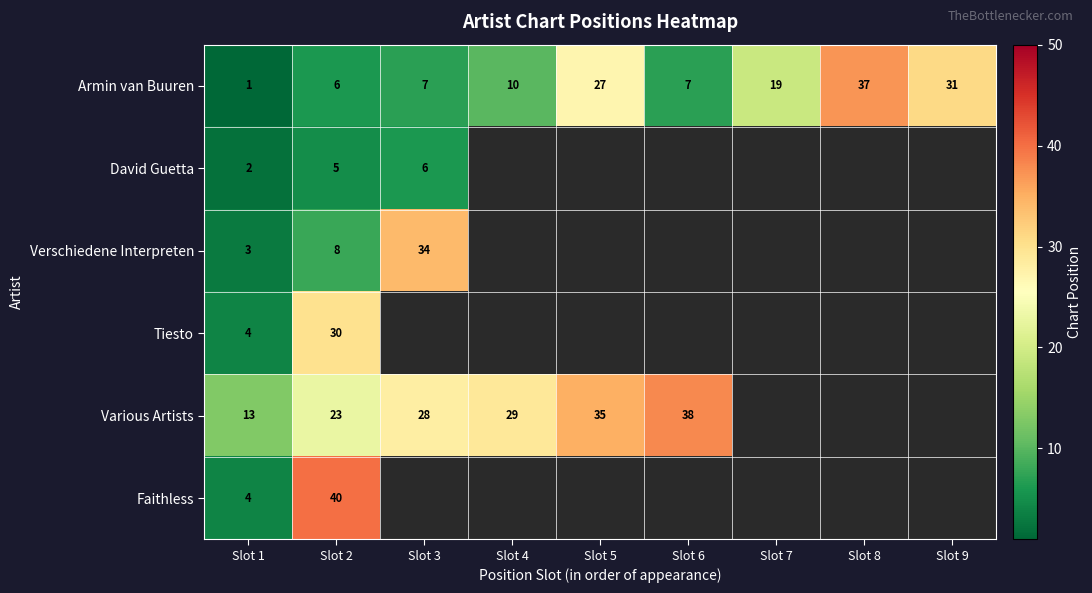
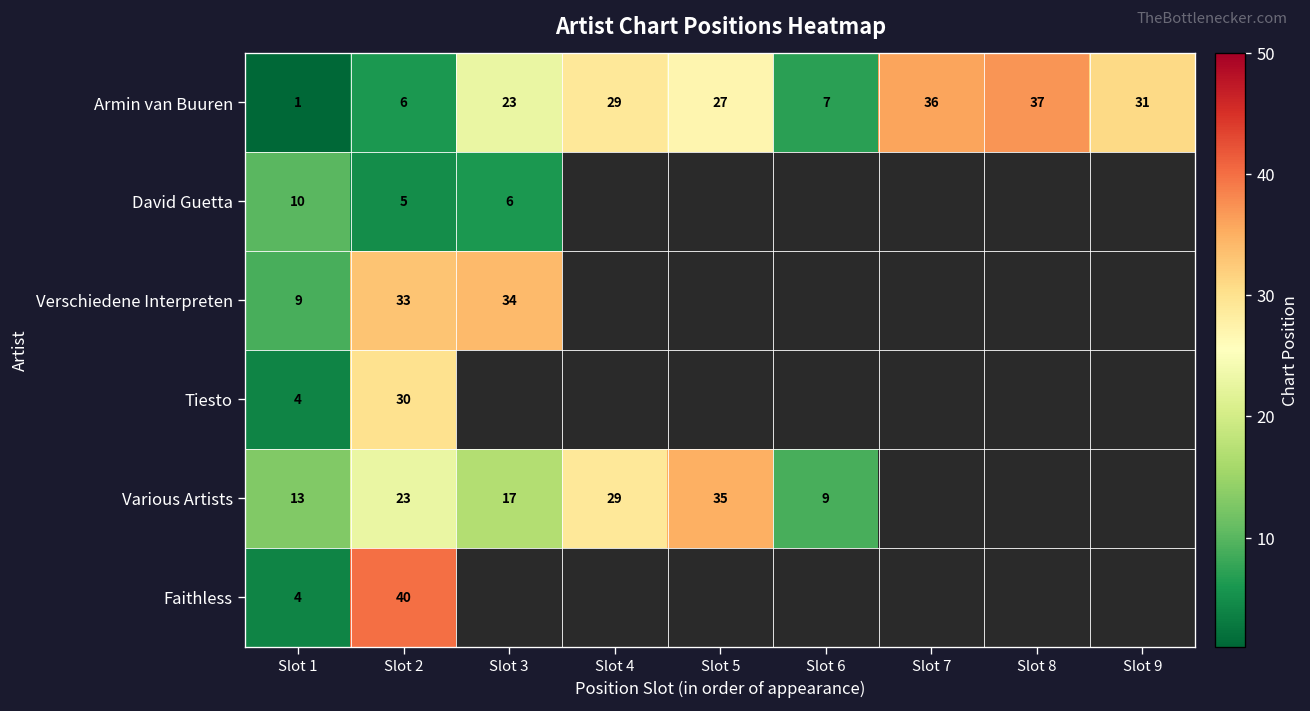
  {
    "Armin van Buuren": {
      "Slot 1": 1,
      "Slot 2": 6,
-     "Slot 3": 7,
-     "Slot 4": 10,
+     "Slot 3": 23,
+     "Slot 4": 29,
      "Slot 5": 27,
      "Slot 6": 7,
-     "Slot 7": 19,
+     "Slot 7": 36,
      "Slot 8": 37,
      "Slot 9": 31
    },
    "David Guetta": {
-     "Slot 1": 2,
+     "Slot 1": 10,
      "Slot 2": 5,
      "Slot 3": 6
    },
    "Verschiedene Interpreten": {
-     "Slot 1": 3,
-     "Slot 2": 8,
+     "Slot 1": 9,
+     "Slot 2": 33,
      "Slot 3": 34
    },
    "Tiesto": {
      "Slot 1": 4,
      "Slot 2": 30
    },
    "Various Artists": {
      "Slot 1": 13,
      "Slot 2": 23,
-     "Slot 3": 28,
+     "Slot 3": 17,
      "Slot 4": 29,
      "Slot 5": 35,
-     "Slot 6": 38
+     "Slot 6": 9
    },
    "Faithless": {
      "Slot 1": 4,
      "Slot 2": 40
    }
  }
